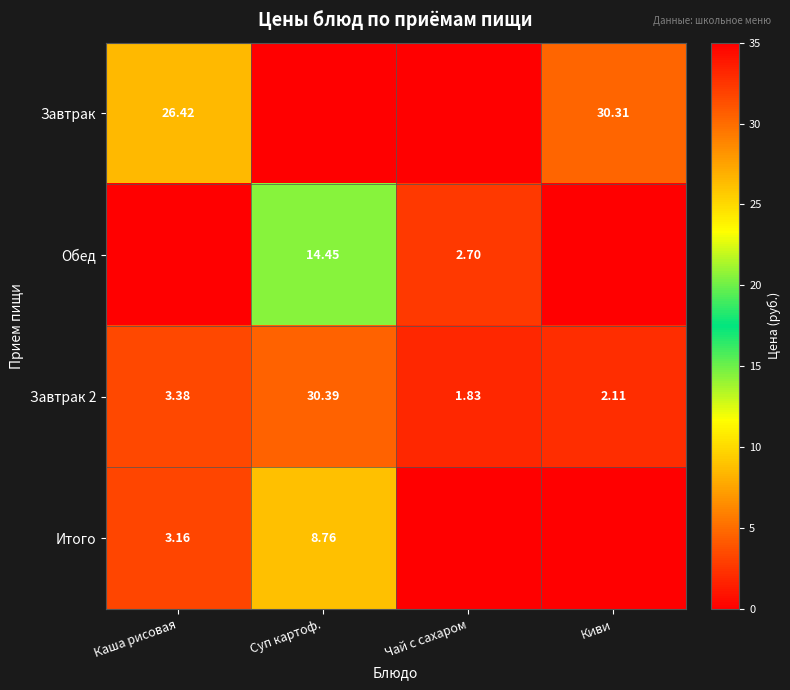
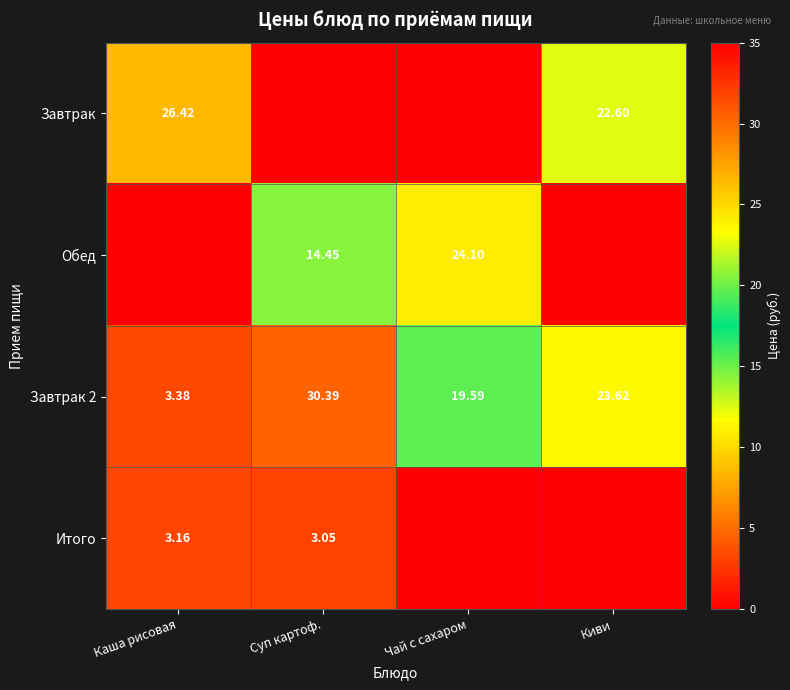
  {
    "Завтрак": {
      "Каша рисовая": 26.42,
-     "Киви": 30.31
+     "Киви": 22.60
    },
    "Обед": {
      "Суп картоф.": 14.45,
-     "Чай с сахаром": 2.70
+     "Чай с сахаром": 24.10
    },
    "Завтрак 2": {
      "Каша рисовая": 3.38,
      "Суп картоф.": 30.39,
-     "Чай с сахаром": 1.83,
-     "Киви": 2.11
+     "Чай с сахаром": 19.59,
+     "Киви": 23.62
    },
    "Итого": {
      "Каша рисовая": 3.16,
-     "Суп картоф.": 8.76
+     "Суп картоф.": 3.05
    }
  }
